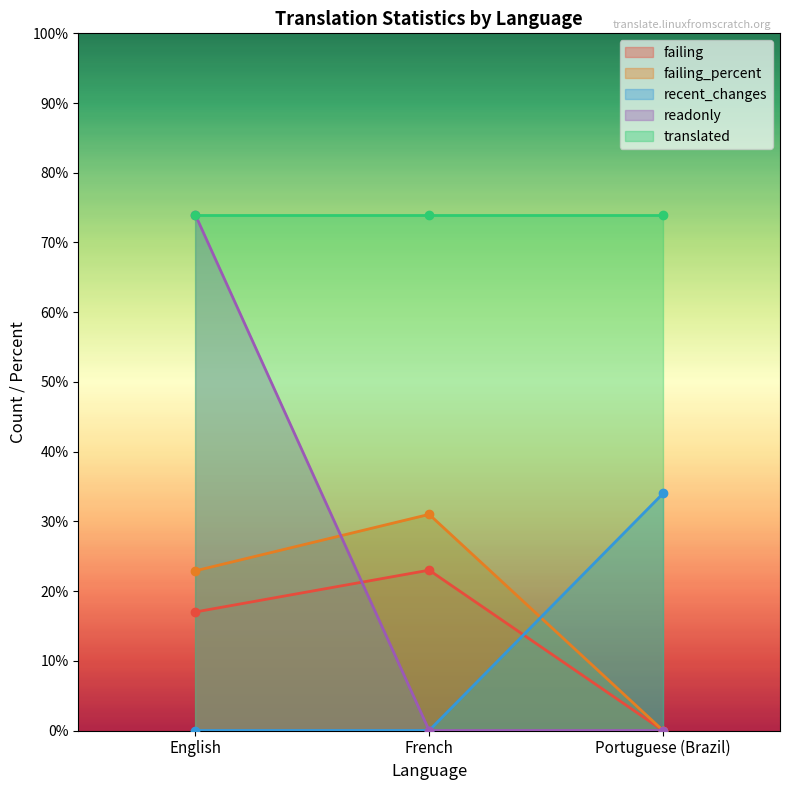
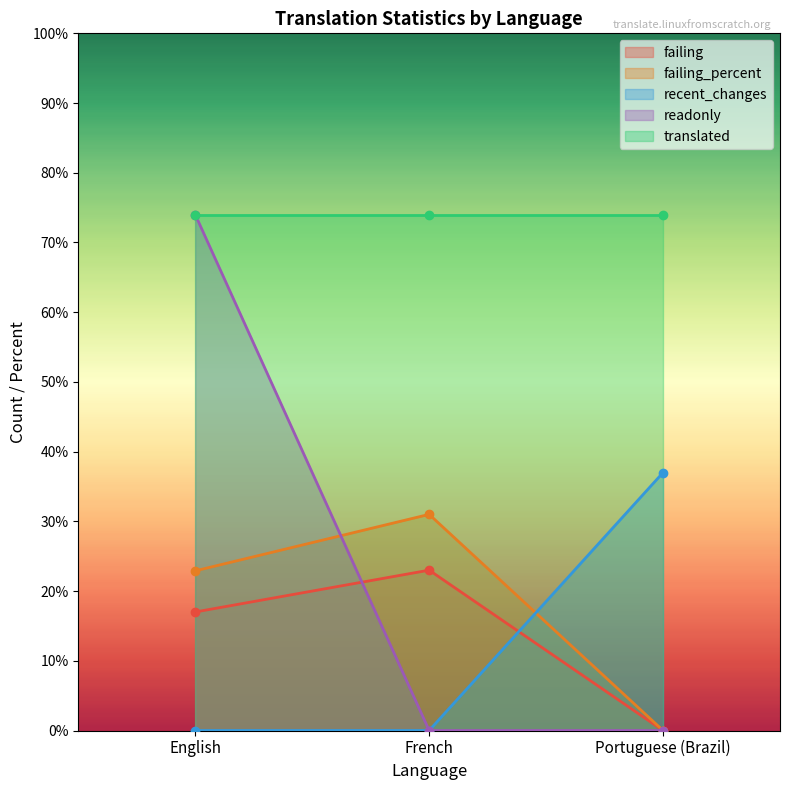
  {
    "recent_changes": {
      "English": "0%",
-     "Portuguese (Brazil)": "34%"
+     "Portuguese (Brazil)": "37%"
    },
    "translated": {
      "French": "74%",
      "Portuguese (Brazil)": "74%"
    }
  }
